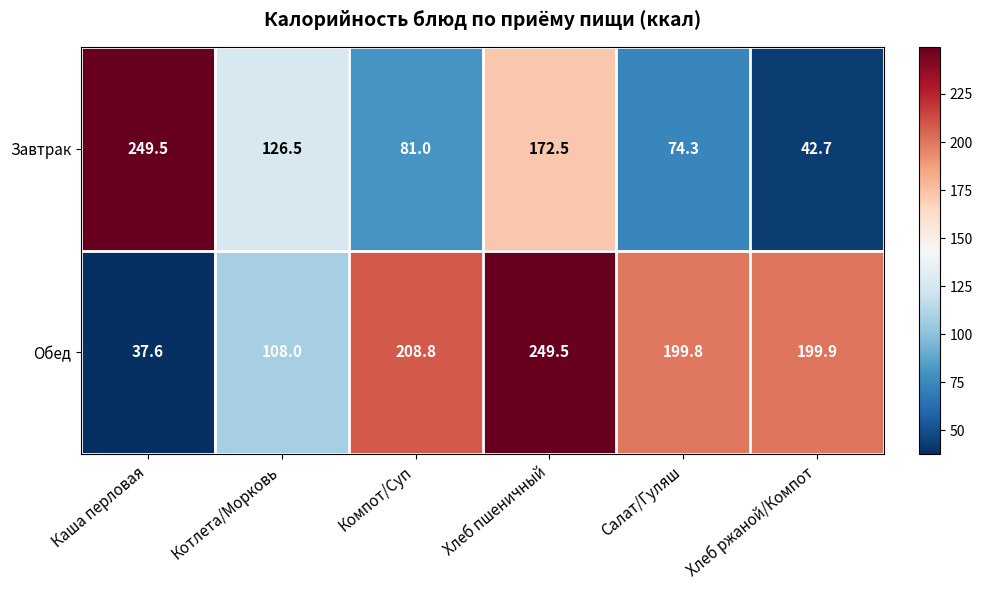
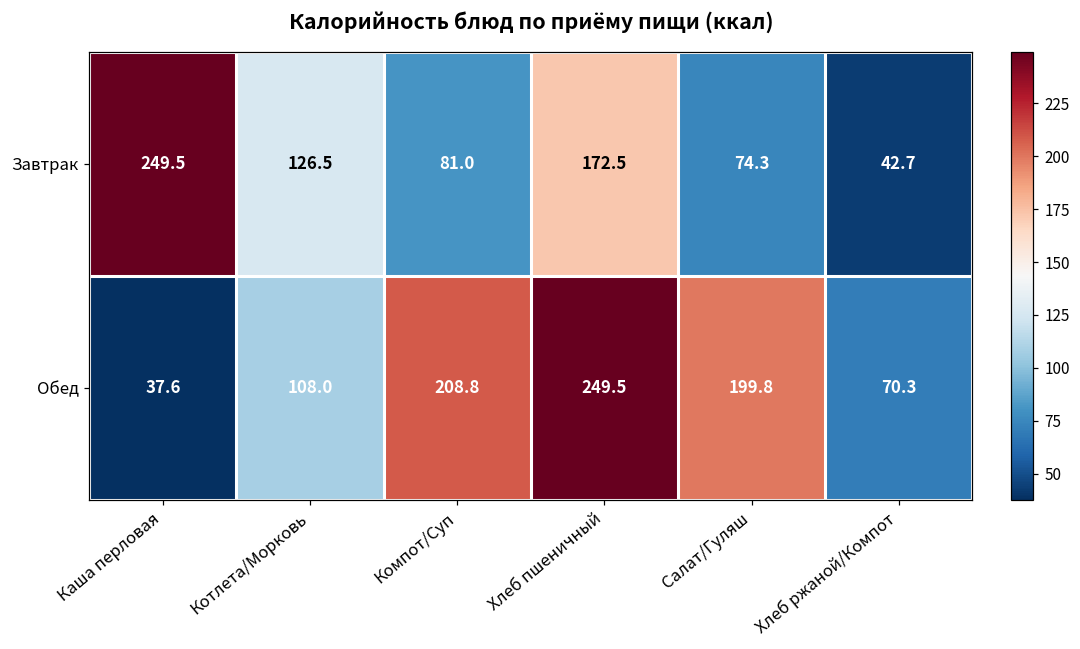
  {
    "Завтрак": {
      "Каша перловая": 249.5,
      "Котлета/Морковь": 126.5,
      "Компот/Суп": 81.0,
      "Хлеб пшеничный": 172.5,
      "Салат/Гуляш": 74.3,
      "Хлеб ржаной/Компот": 42.7
    },
    "Обед": {
      "Каша перловая": 37.6,
      "Котлета/Морковь": 108.0,
      "Компот/Суп": 208.8,
      "Хлеб пшеничный": 249.5,
      "Салат/Гуляш": 199.8,
-     "Хлеб ржаной/Компот": 199.9
+     "Хлеб ржаной/Компот": 70.3
    }
  }
